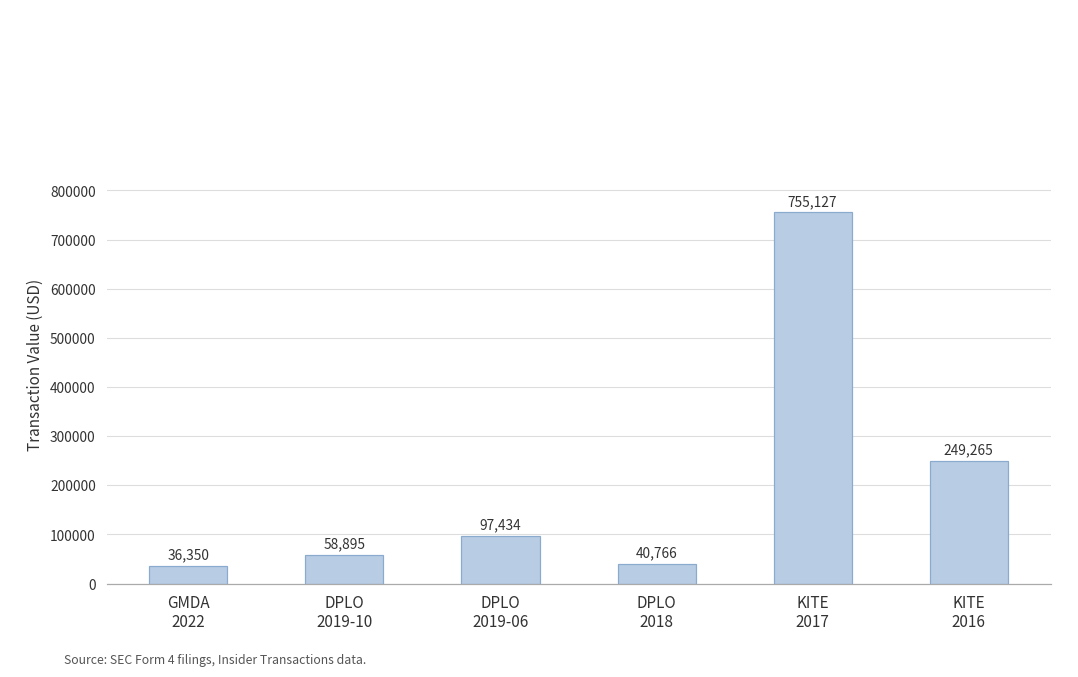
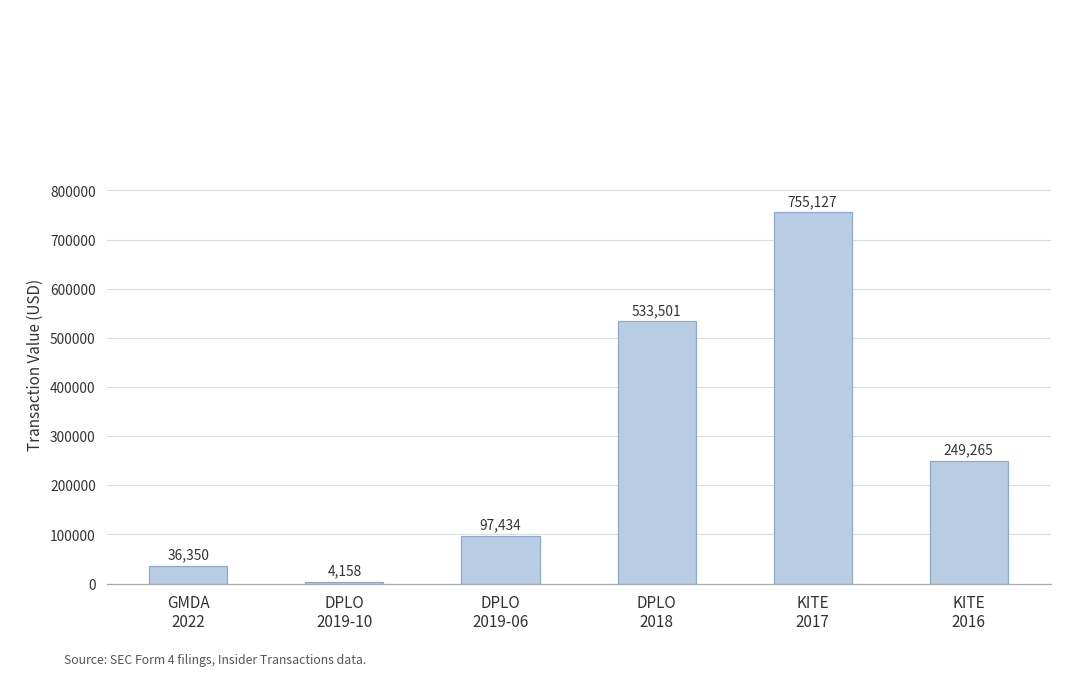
  {
    "GMDA 2022": "36,350",
-   "DPLO 2019-10": "58,895",
+   "DPLO 2019-10": "4,158",
    "DPLO 2019-06": "97,434",
-   "DPLO 2018": "40,766",
+   "DPLO 2018": "533,501",
    "KITE 2017": "755,127",
    "KITE 2016": "249,265"
  }
